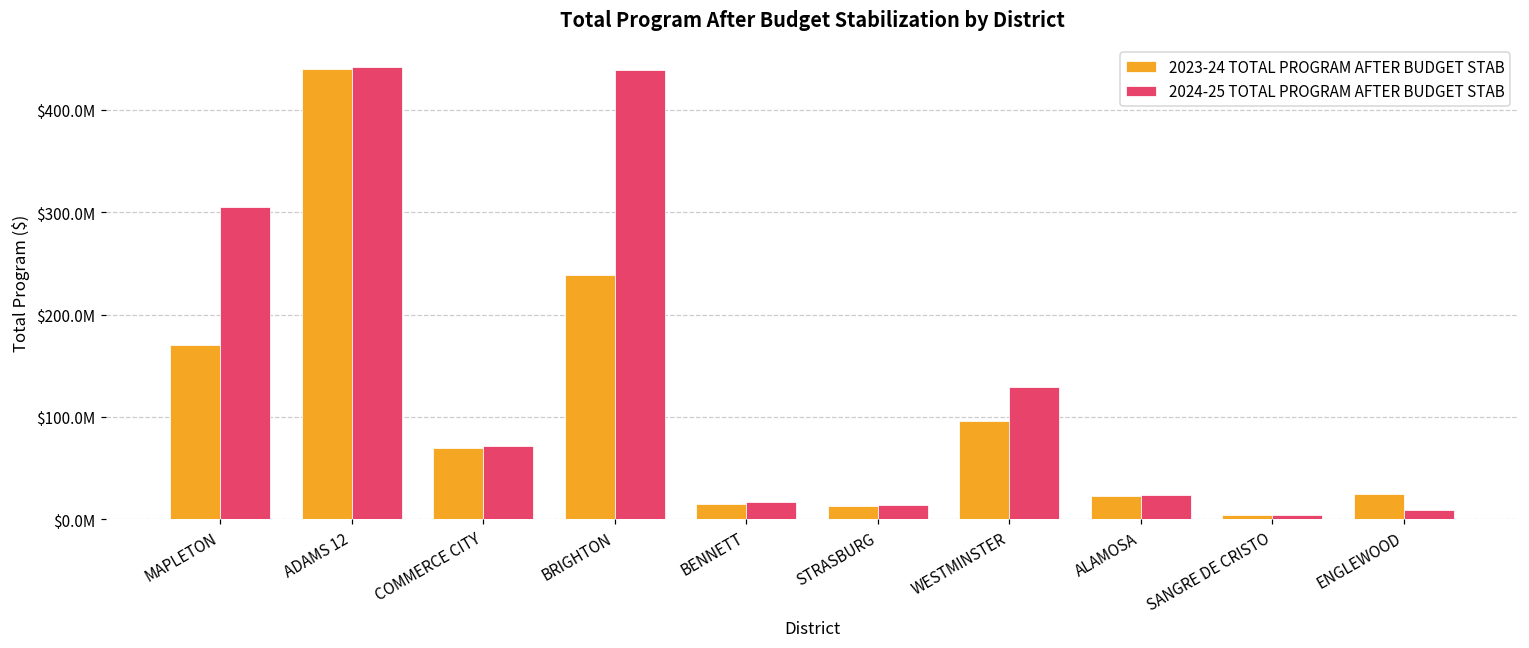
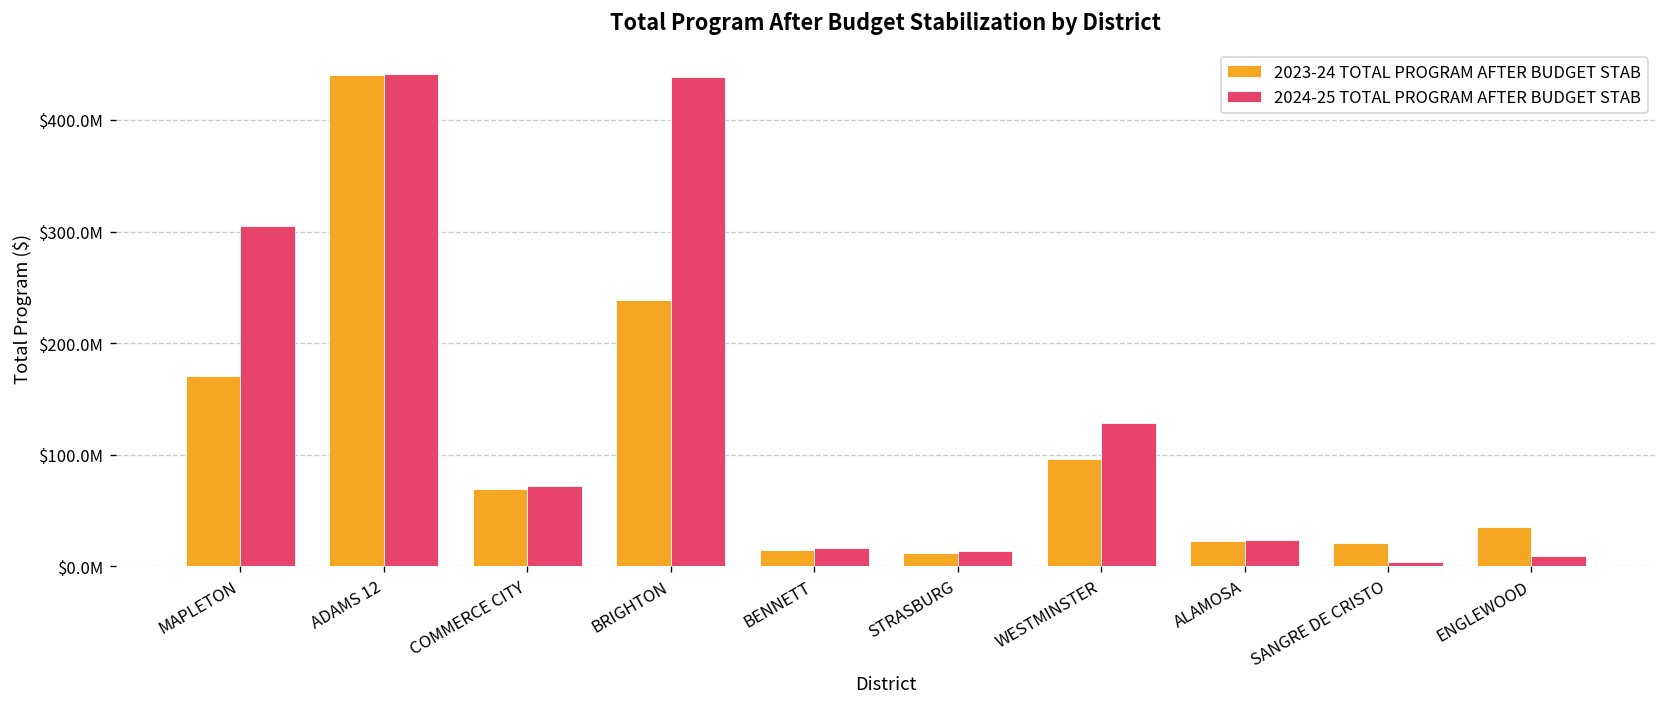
  {
    "2023-24 TOTAL PROGRAM AFTER BUDGET STAB": {
      "MAPLETON": "$170000000",
      "ADAMS 12": "$440000000",
      "COMMERCE CITY": "$70000000",
      "BRIGHTON": "$240000000",
      "BENNETT": "$10000000",
      "STRASBURG": "$10000000",
      "WESTMINSTER": "$100000000",
      "ALAMOSA": "$20000000",
-     "SANGRE DE CRISTO": "$0",
-     "ENGLEWOOD": "$20000000"
+     "SANGRE DE CRISTO": "$20000000",
+     "ENGLEWOOD": "$40000000"
    },
    "2024-25 TOTAL PROGRAM AFTER BUDGET STAB": {
      "MAPLETON": "$300000000",
      "ADAMS 12": "$440000000",
      "COMMERCE CITY": "$70000000",
      "BRIGHTON": "$440000000",
      "BENNETT": "$20000000",
      "STRASBURG": "$10000000",
      "WESTMINSTER": "$130000000",
      "ALAMOSA": "$20000000",
      "SANGRE DE CRISTO": "$0",
      "ENGLEWOOD": "$10000000"
    }
  }
